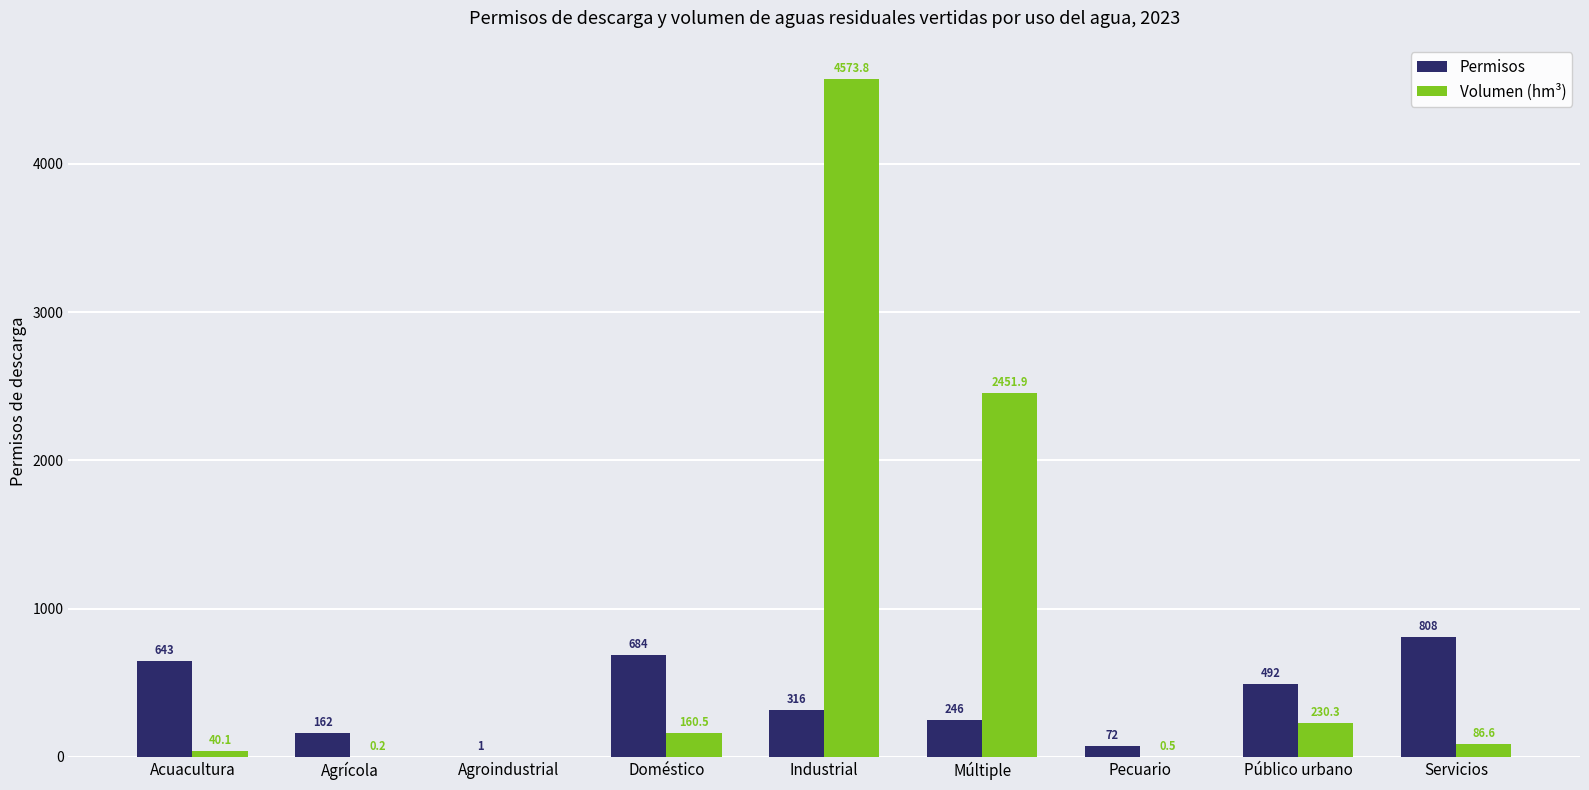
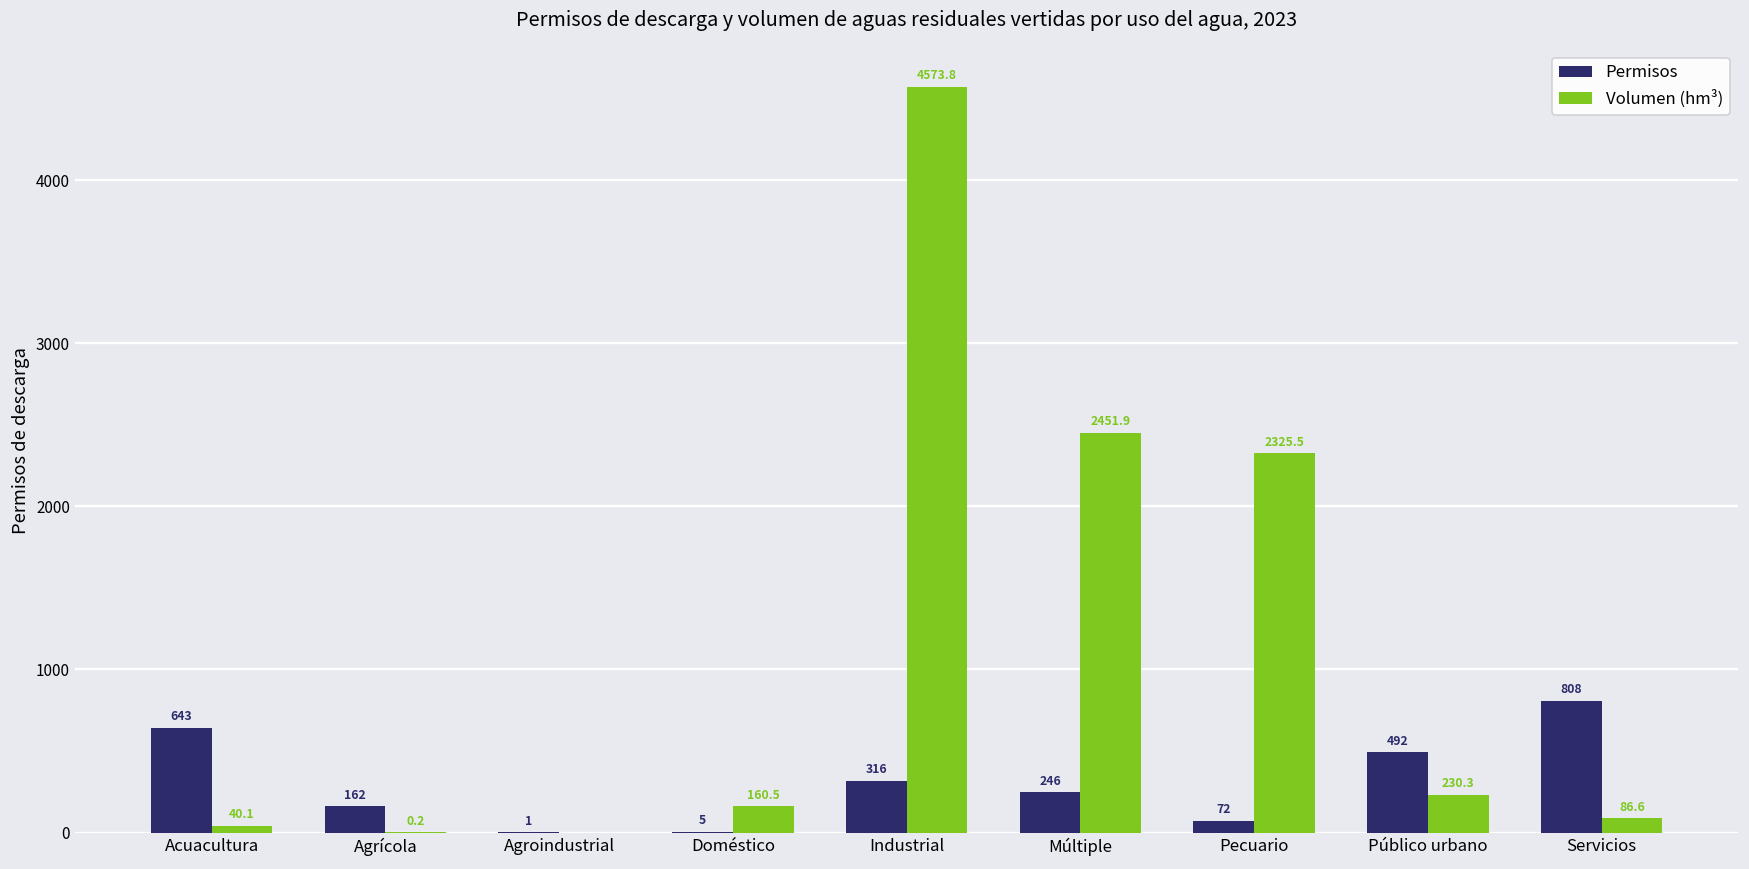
  {
    "Permisos": {
      "Acuacultura": 643,
      "Agrícola": 162,
      "Agroindustrial": 1,
-     "Doméstico": 684,
+     "Doméstico": 5,
      "Industrial": 316,
      "Múltiple": 246,
      "Pecuario": 72,
      "Público urbano": 492,
      "Servicios": 808
    },
    "Volumen (hm³)": {
      "Acuacultura": 40.1,
      "Agrícola": 0.2,
      "Doméstico": 160.5,
      "Industrial": 4573.8,
      "Múltiple": 2451.9,
-     "Pecuario": 0.5,
+     "Pecuario": 2325.5,
      "Público urbano": 230.3,
      "Servicios": 86.6
    }
  }
